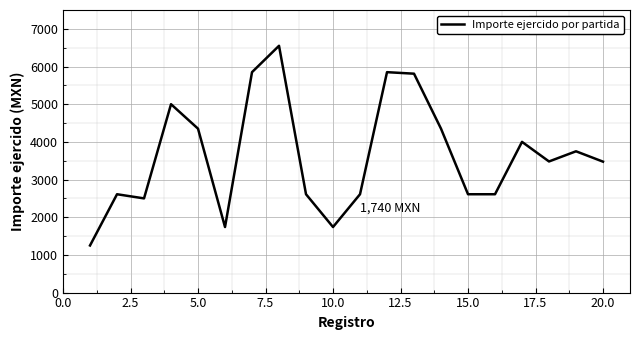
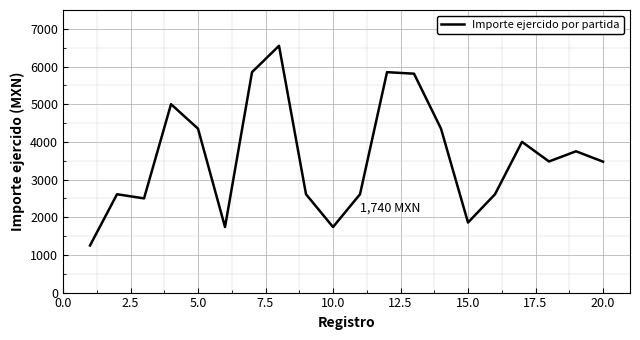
  {
    "5.0": 4400,
    "10.0": 1700,
-   "15.0": 2600,
+   "15.0": 1900,
    "20.0": 3500
  }
